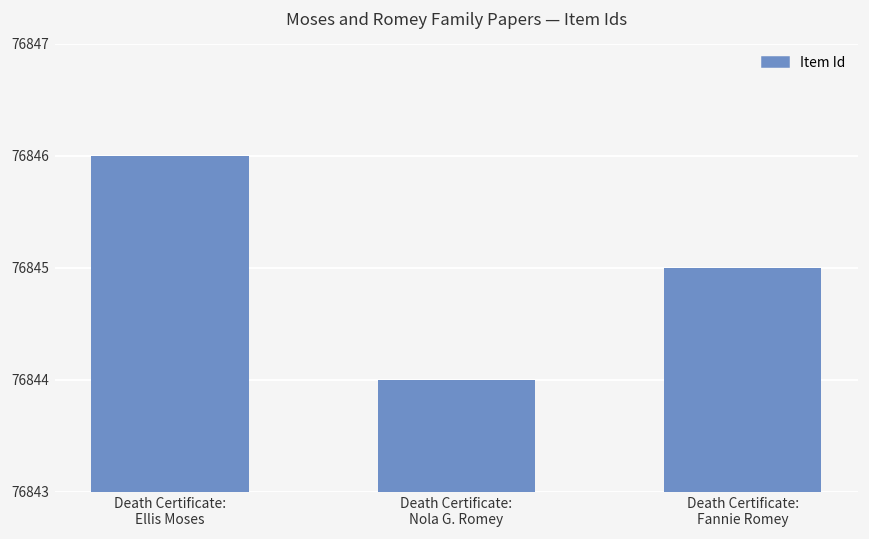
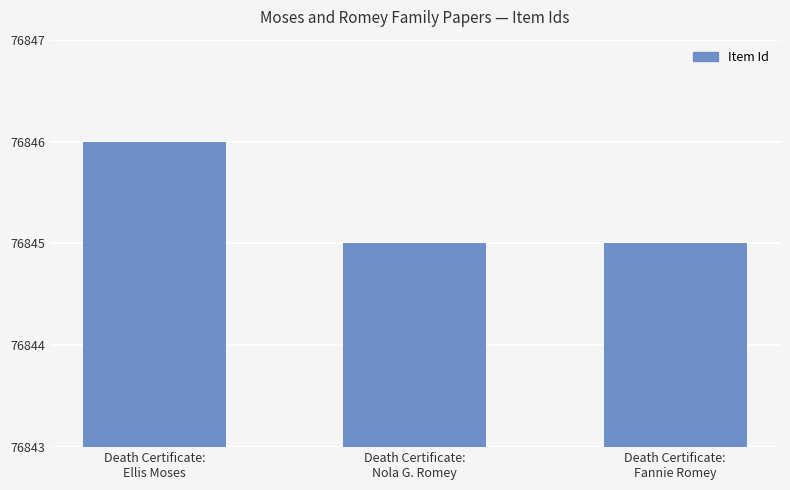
  {
    "Death Certificate: Ellis Moses": 76846,
-   "Death Certificate: Nola G. Romey": 76844,
+   "Death Certificate: Nola G. Romey": 76845,
    "Death Certificate: Fannie Romey": 76845
  }
